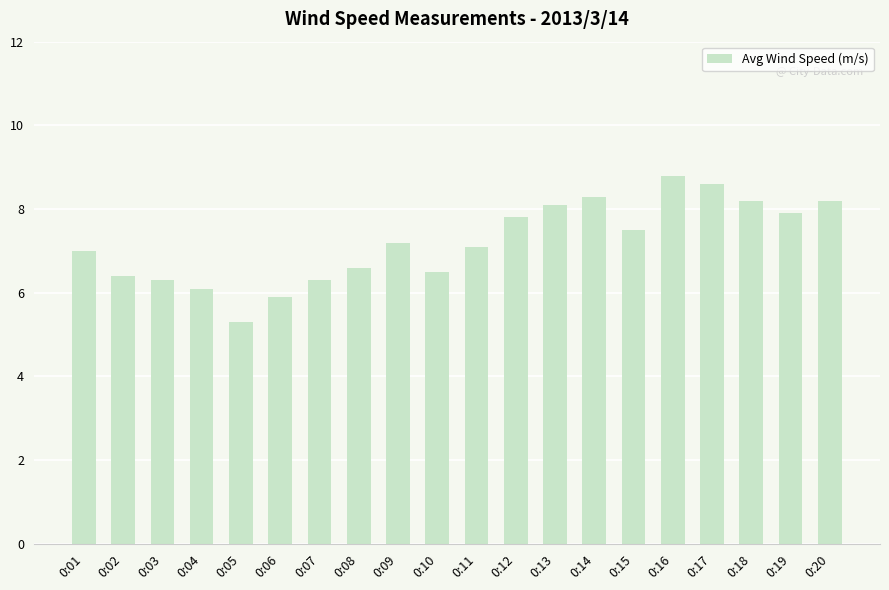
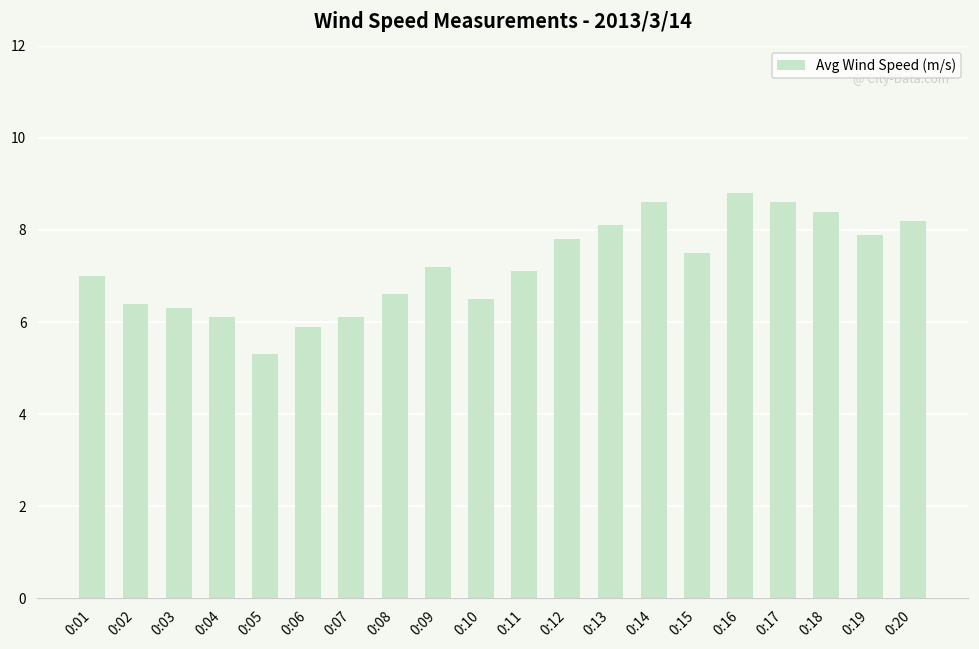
  {
    "0:01": 7.0,
    "0:02": 6.4,
    "0:03": 6.3,
    "0:04": 6.1,
    "0:05": 5.3,
    "0:06": 5.9,
-   "0:07": 6.3,
+   "0:07": 6.1,
    "0:08": 6.6,
    "0:09": 7.2,
    "0:10": 6.5,
    "0:11": 7.1,
    "0:12": 7.8,
    "0:13": 8.1,
-   "0:14": 8.3,
+   "0:14": 8.6,
    "0:15": 7.5,
    "0:16": 8.8,
    "0:17": 8.6,
-   "0:18": 8.2,
+   "0:18": 8.4,
    "0:19": 7.9,
    "0:20": 8.2
  }
